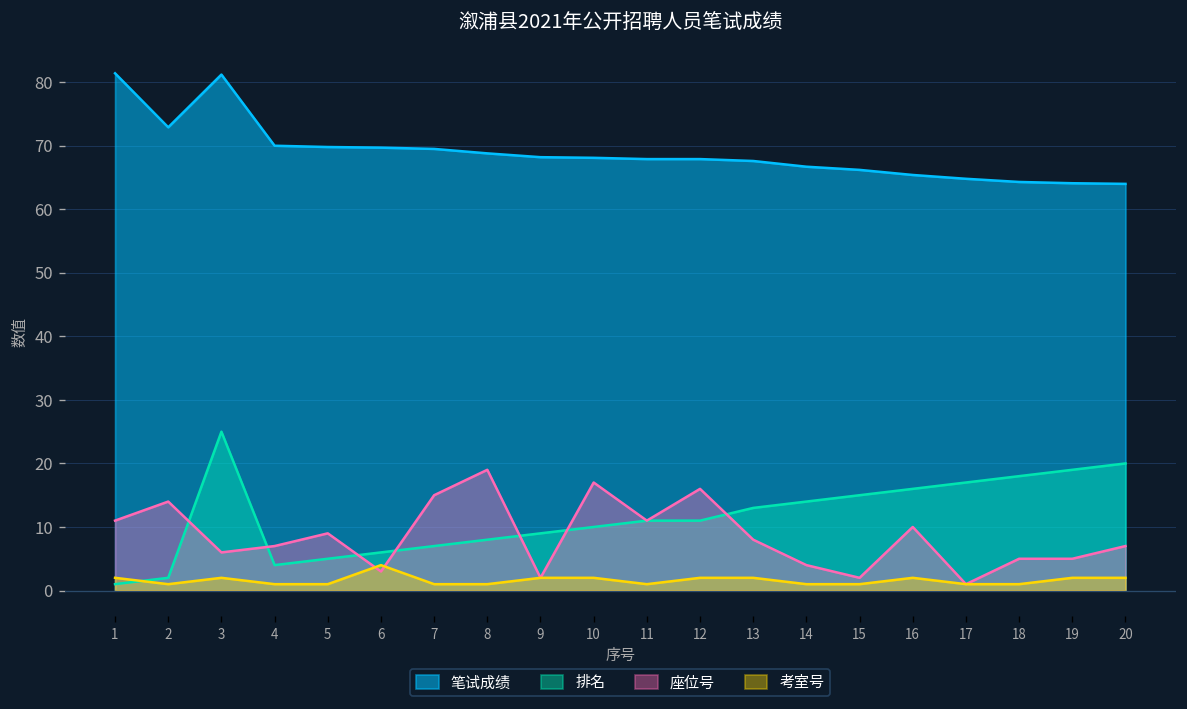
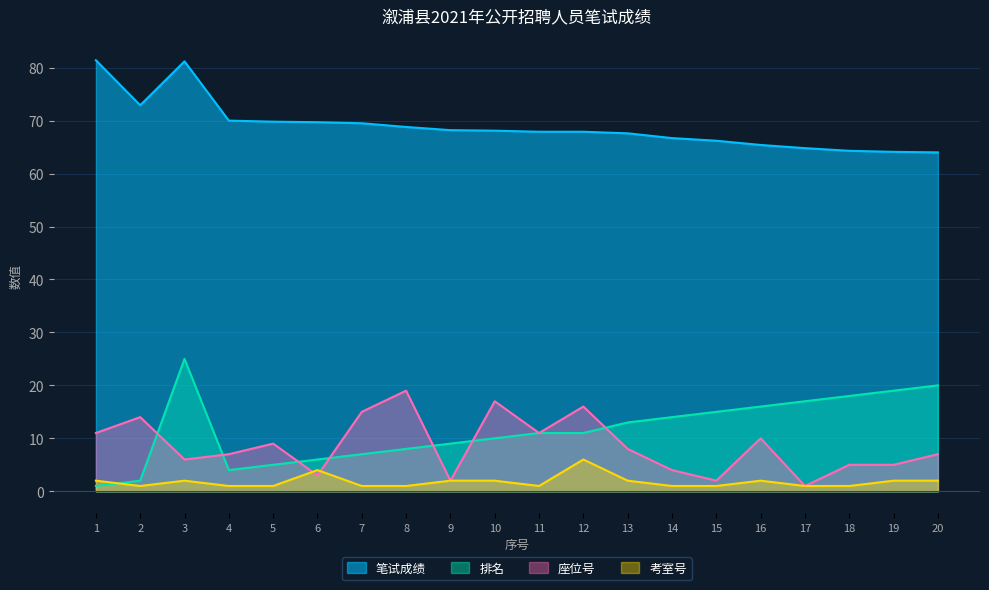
  {
    "笔试成绩": {
      "1": 81,
      "2": 73,
      "3": 81,
      "4": 70,
      "5": 70,
      "6": 70,
      "7": 70,
      "8": 69,
      "9": 68,
      "10": 68,
      "11": 68,
      "12": 68,
      "13": 68,
      "14": 67,
      "15": 66,
      "16": 65,
      "17": 65,
      "18": 64,
      "19": 64,
      "20": 64
    },
    "排名": {
      "1": 1,
      "2": 2,
      "3": 25,
      "4": 4,
      "5": 5,
      "6": 6,
      "7": 7,
      "8": 8,
      "9": 9,
      "10": 10,
      "12": 11,
      "13": 13,
      "14": 14,
      "15": 15,
      "16": 16,
      "17": 17,
      "18": 18,
      "19": 19,
      "20": 20
    },
    "座位号": {
      "1": 11,
      "2": 14,
      "3": 6,
      "4": 7,
      "5": 9,
      "6": 3,
      "7": 15,
      "8": 19,
      "10": 17,
      "12": 16,
      "13": 8,
      "14": 4,
      "15": 2,
      "16": 10,
      "18": 5,
      "19": 5,
      "20": 7
    },
    "考室号": {
      "1": 2,
      "2": 1,
      "3": 2,
      "4": 1,
      "5": 1,
      "6": 4,
      "7": 1,
      "8": 1,
      "10": 2,
      "11": 1,
-     "12": 2,
+     "12": 6,
      "13": 2,
      "14": 1,
      "15": 1,
      "16": 2,
      "18": 1,
      "19": 2,
      "20": 2
    }
  }
